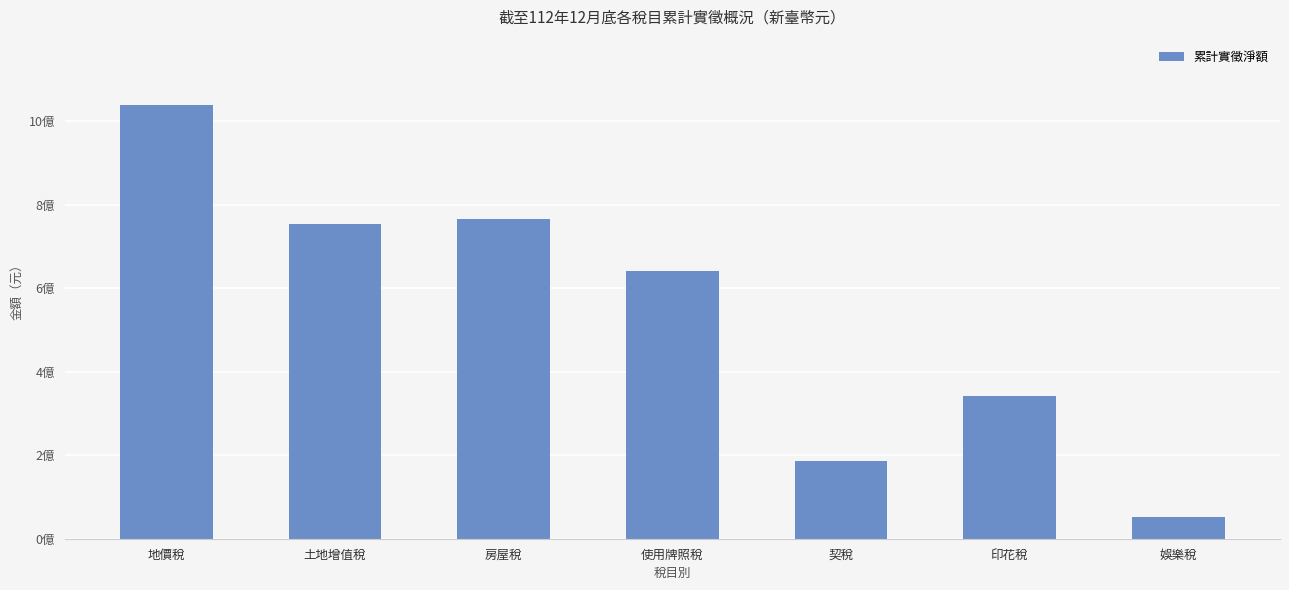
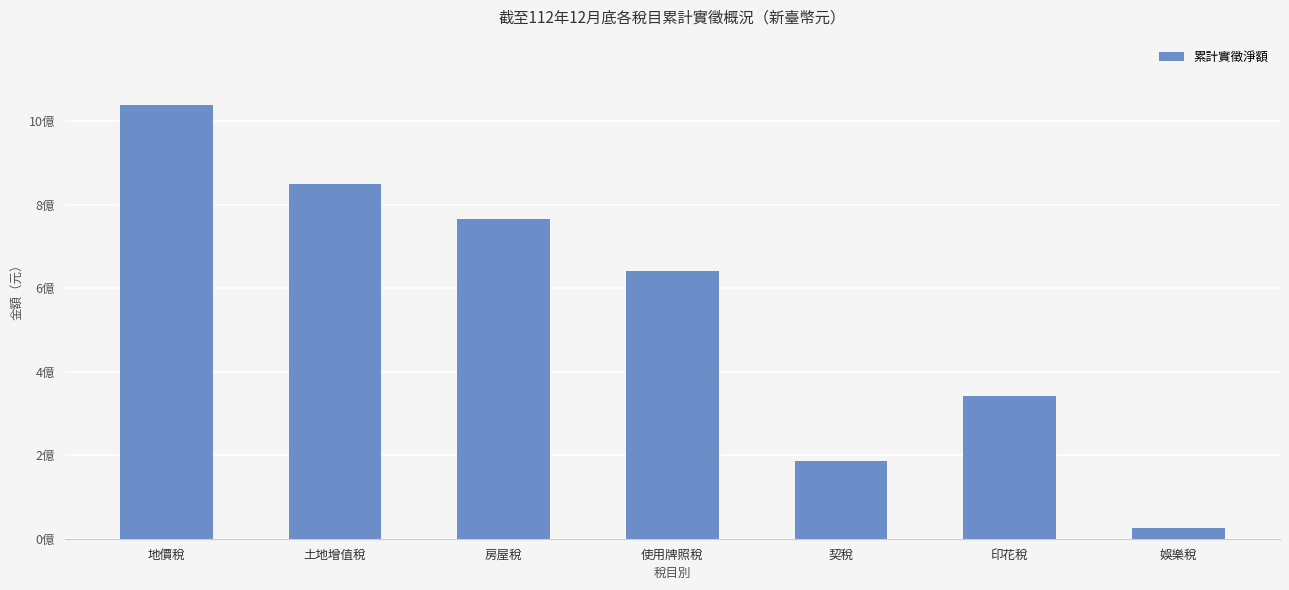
  {
    "地價稅": "10.4億",
-   "土地增值稅": "7.5億",
+   "土地增值稅": "8.5億",
    "房屋稅": "7.6億",
    "使用牌照稅": "6.4億",
    "契稅": "1.9億",
    "印花稅": "3.4億",
-   "娛樂稅": "0.5億"
+   "娛樂稅": "0.3億"
  }
